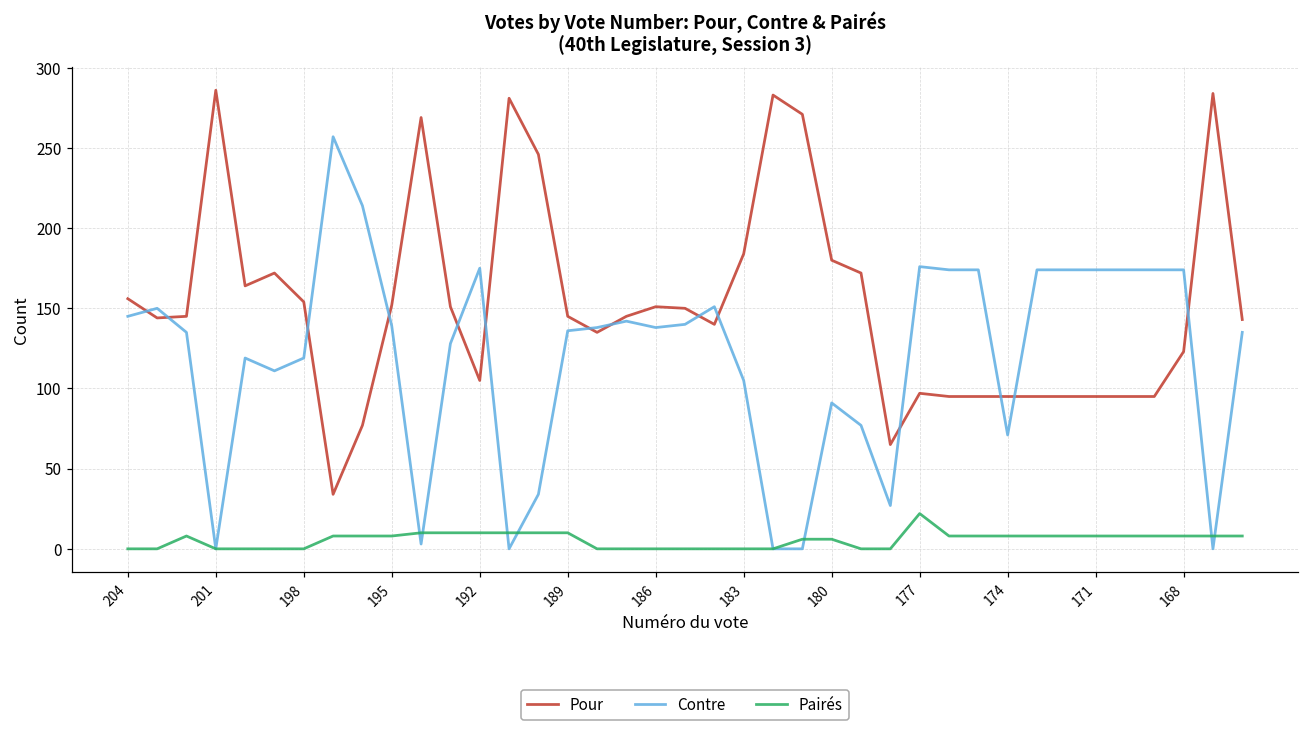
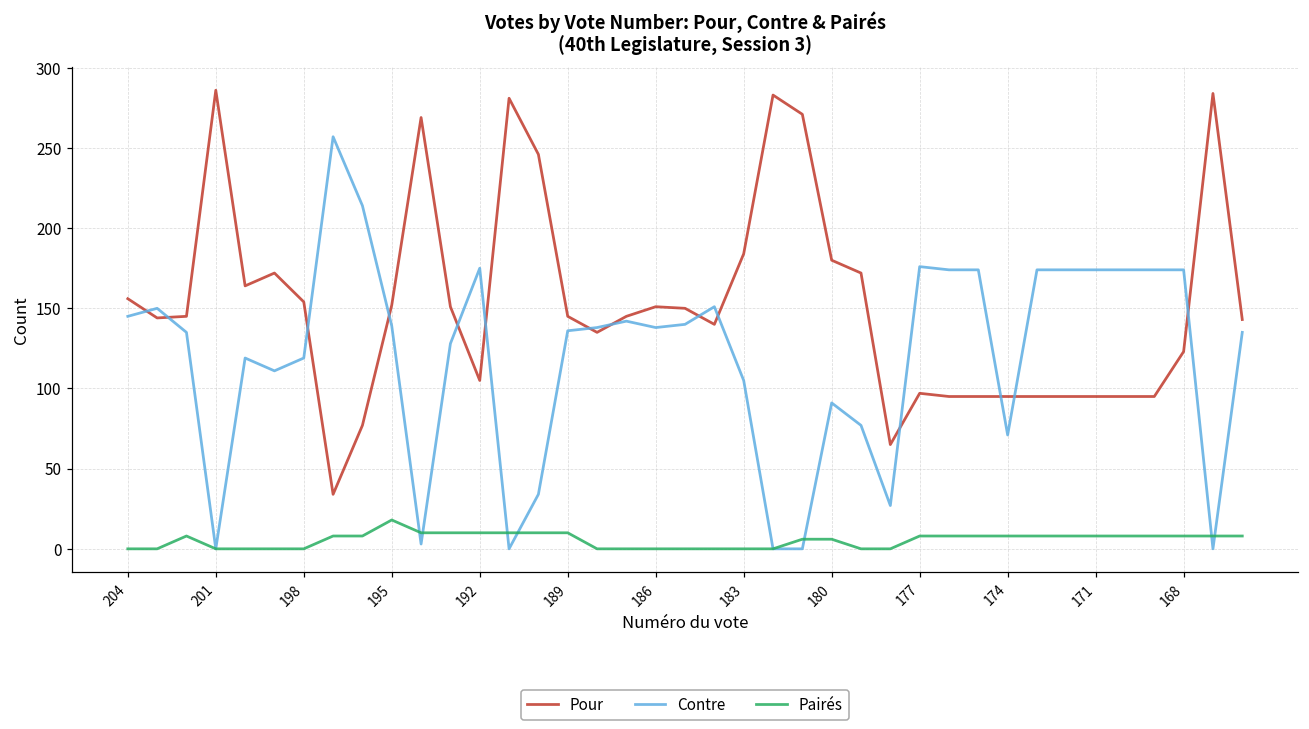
  {
    "Pour": {
      "204": 156,
      "201": 286,
      "198": 154,
      "195": 152,
      "192": 105,
      "189": 145,
      "186": 151,
      "183": 184,
      "180": 180,
      "177": 97,
      "174": 95,
      "171": 95,
      "168": 123
    },
    "Contre": {
      "204": 145,
      "198": 119,
      "195": 139,
      "192": 175,
      "189": 136,
      "186": 138,
      "183": 105,
      "180": 91,
      "177": 176,
      "174": 71,
      "171": 174,
      "168": 174
    },
    "Pairés": {
      "204": 0,
      "198": 0,
-     "195": 8,
+     "195": 18,
      "192": 10,
      "189": 10,
      "186": 0,
      "183": 0,
      "180": 6,
-     "177": 22,
+     "177": 8,
      "174": 8,
      "171": 8,
      "168": 8
    }
  }
